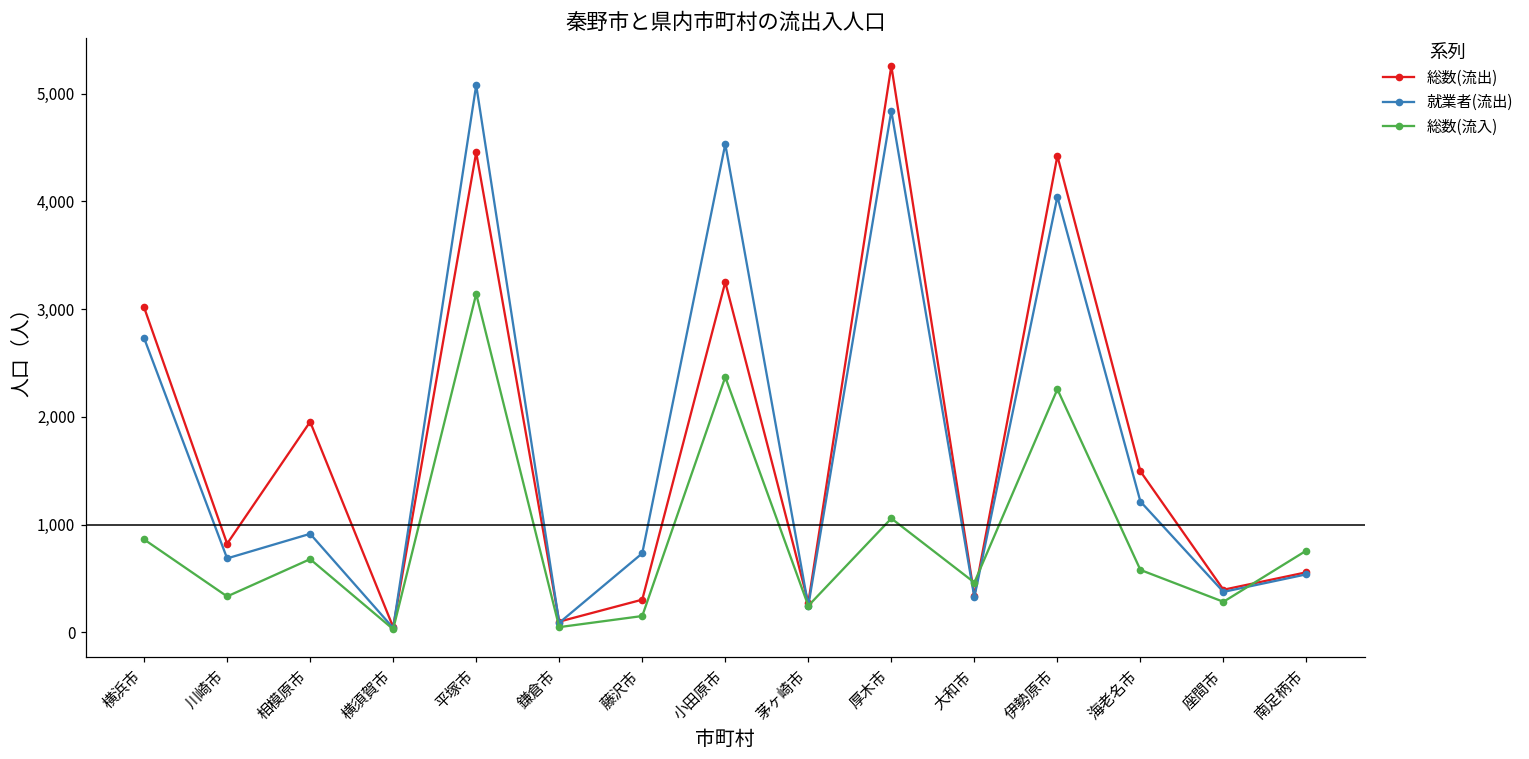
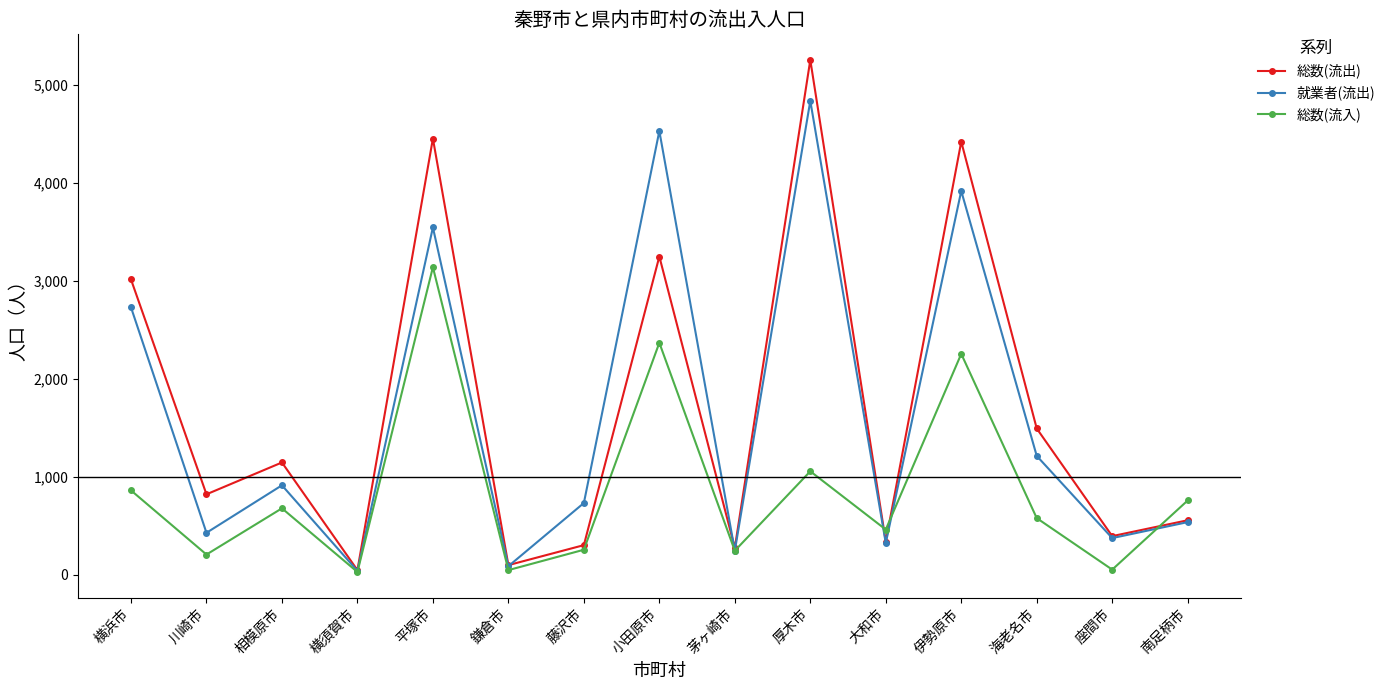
  {
    "総数(流出)": {
      "横浜市": "3,000",
      "川崎市": "800",
-     "相模原市": "2,000",
+     "相模原市": "1,100",
      "平塚市": "4,500",
      "藤沢市": "300",
      "小田原市": "3,300",
      "茅ヶ崎市": "300",
      "厚木市": "5,300",
      "伊勢原市": "4,400",
      "海老名市": "1,500"
    },
    "就業者(流出)": {
      "横浜市": "2,700",
-     "川崎市": "700",
+     "川崎市": "400",
      "相模原市": "900",
-     "平塚市": "5,100",
+     "平塚市": "3,500",
      "藤沢市": "700",
      "小田原市": "4,500",
      "厚木市": "4,800",
-     "伊勢原市": "4,000",
+     "伊勢原市": "3,900",
      "海老名市": "1,200"
    },
    "総数(流入)": {
      "横浜市": "900",
-     "川崎市": "300",
+     "川崎市": "200",
      "相模原市": "700",
      "平塚市": "3,100",
      "鎌倉市": "0",
-     "藤沢市": "200",
+     "藤沢市": "300",
      "小田原市": "2,400",
      "厚木市": "1,100",
      "大和市": "500",
      "伊勢原市": "2,300",
      "海老名市": "600",
-     "座間市": "300",
+     "座間市": "100",
      "南足柄市": "800"
    }
  }
